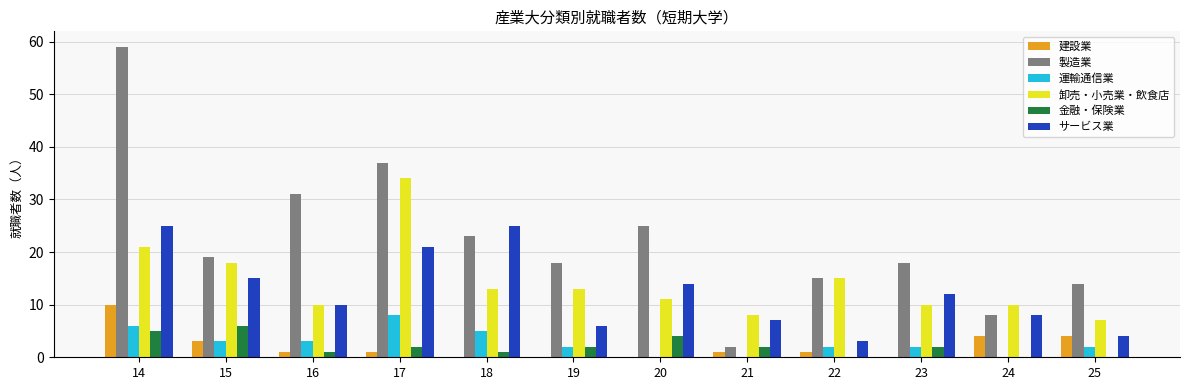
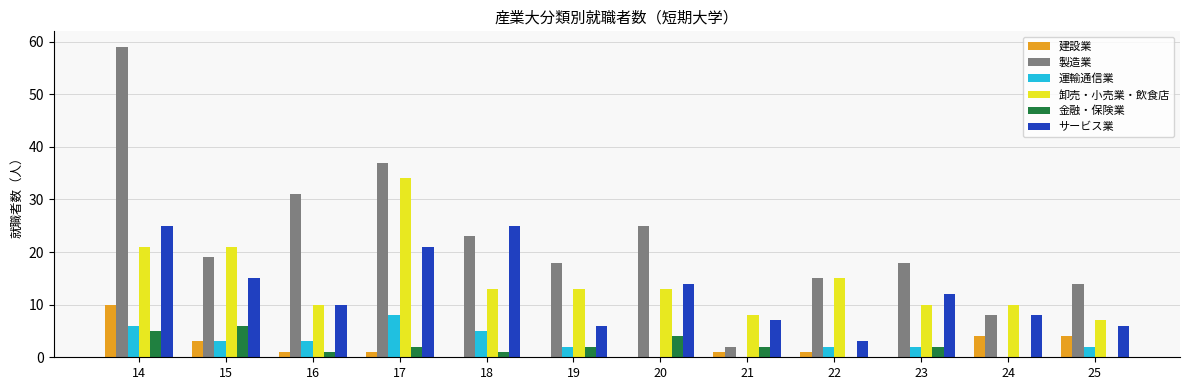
  {
    "建設業": {
      "14": 10,
      "15": 3,
      "16": 1,
      "17": 1,
      "18": 0,
      "19": 0,
      "20": 0,
      "21": 1,
      "22": 1,
      "23": 0,
      "24": 4,
      "25": 4
    },
    "製造業": {
      "14": 59,
      "15": 19,
      "16": 31,
      "17": 37,
      "18": 23,
      "19": 18,
      "20": 25,
      "21": 2,
      "22": 15,
      "23": 18,
      "24": 8,
      "25": 14
    },
    "運輸通信業": {
      "14": 6,
      "15": 3,
      "16": 3,
      "17": 8,
      "18": 5,
      "19": 2,
      "20": 0,
      "21": 0,
      "22": 2,
      "23": 2,
      "24": 0,
      "25": 2
    },
    "卸売・小売業・飲食店": {
      "14": 21,
-     "15": 18,
+     "15": 21,
      "16": 10,
      "17": 34,
      "18": 13,
      "19": 13,
-     "20": 11,
+     "20": 13,
      "21": 8,
      "22": 15,
      "23": 10,
      "24": 10,
      "25": 7
    },
    "金融・保険業": {
      "14": 5,
      "15": 6,
      "16": 1,
      "17": 2,
      "18": 1,
      "19": 2,
      "20": 4,
      "21": 2,
      "22": 0,
      "23": 2,
      "24": 0,
      "25": 0
    },
    "サービス業": {
      "14": 25,
      "15": 15,
      "16": 10,
      "17": 21,
      "18": 25,
      "19": 6,
      "20": 14,
      "21": 7,
      "22": 3,
      "23": 12,
      "24": 8,
-     "25": 4
+     "25": 6
    }
  }
